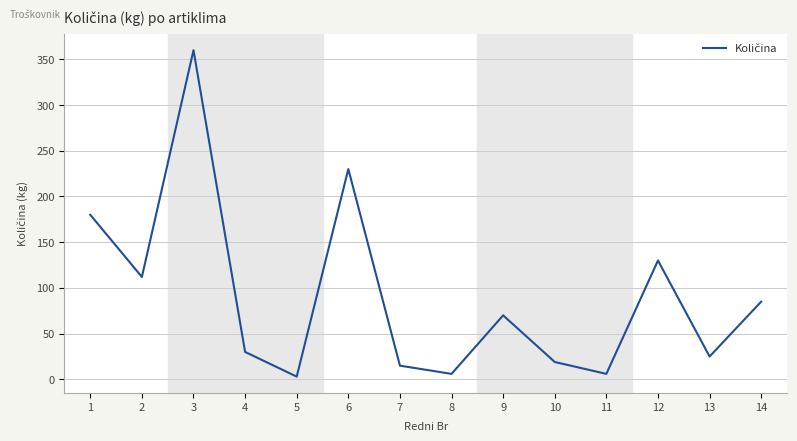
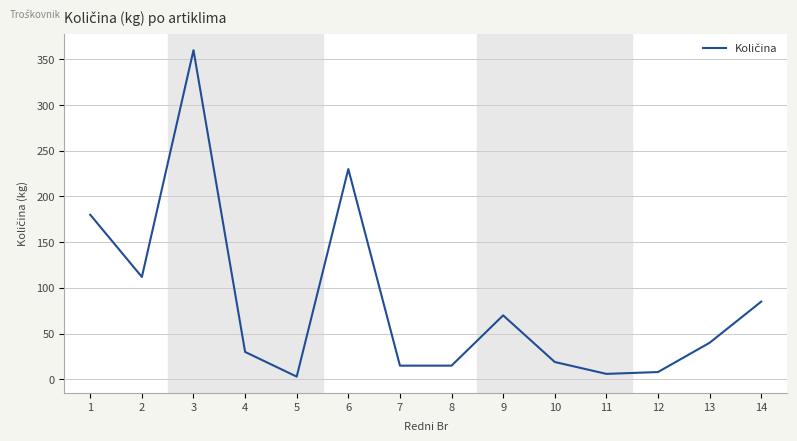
  {
    "1": 180,
    "2": 110,
    "3": 360,
    "4": 30,
    "5": 0,
    "6": 230,
    "7": 20,
-   "8": 10,
+   "8": 20,
    "9": 70,
    "10": 20,
    "11": 10,
-   "12": 130,
-   "13": 30,
+   "12": 10,
+   "13": 40,
    "14": 90
  }
